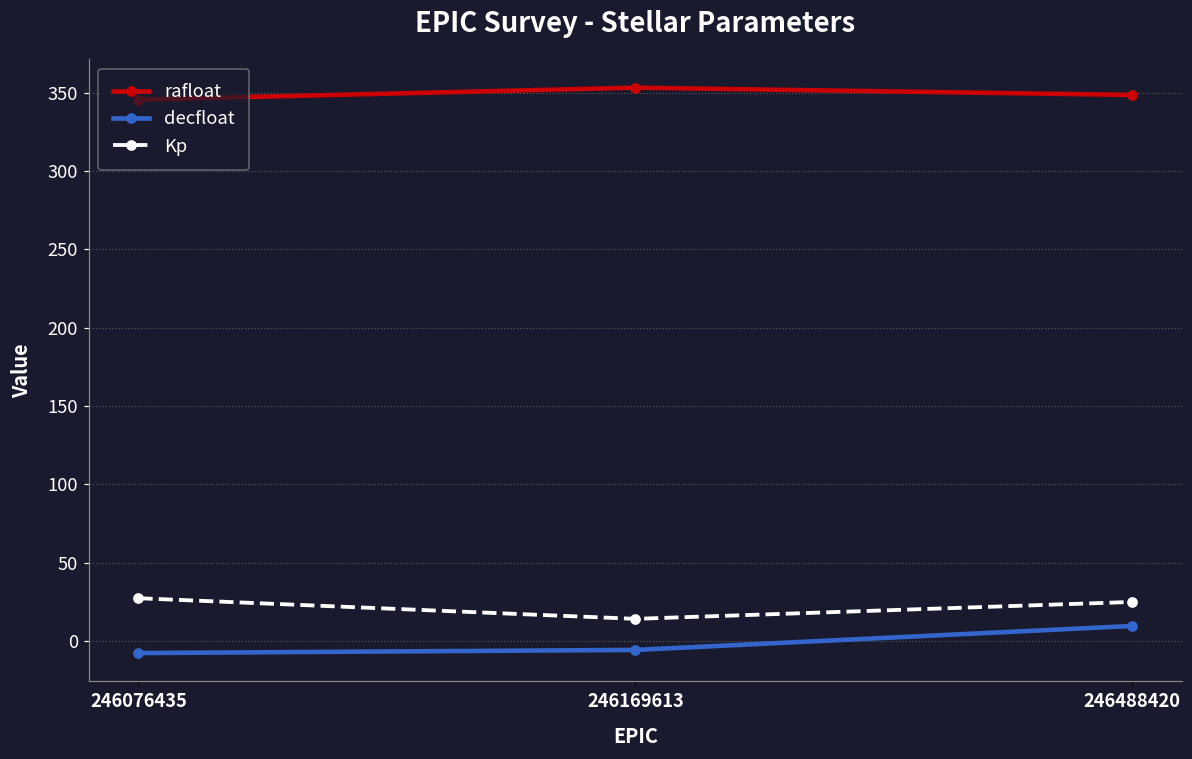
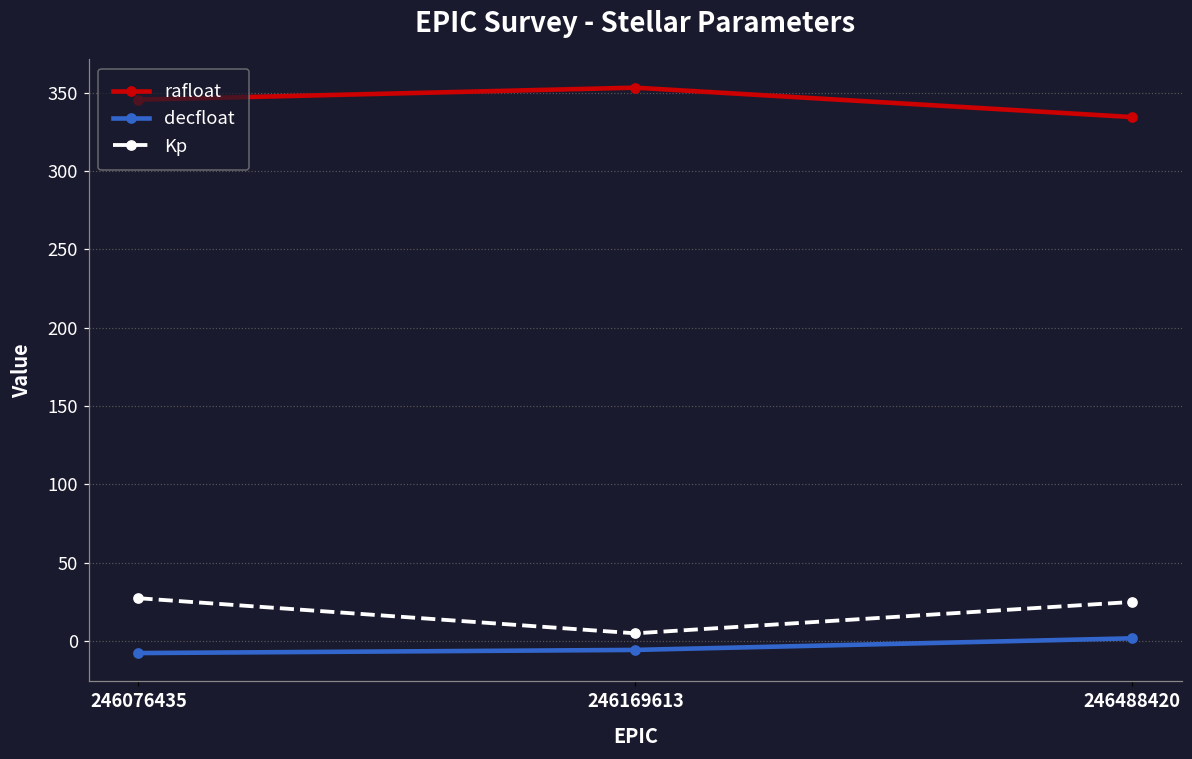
  {
    "rafloat": {
      "246169613": 353,
-     "246488420": 349
+     "246488420": 334
    },
    "decfloat": {
      "246076435": -8,
      "246169613": -6,
-     "246488420": 10
+     "246488420": 2
    },
    "Kp": {
      "246076435": 27,
-     "246169613": 14,
+     "246169613": 5,
      "246488420": 25
    }
  }
